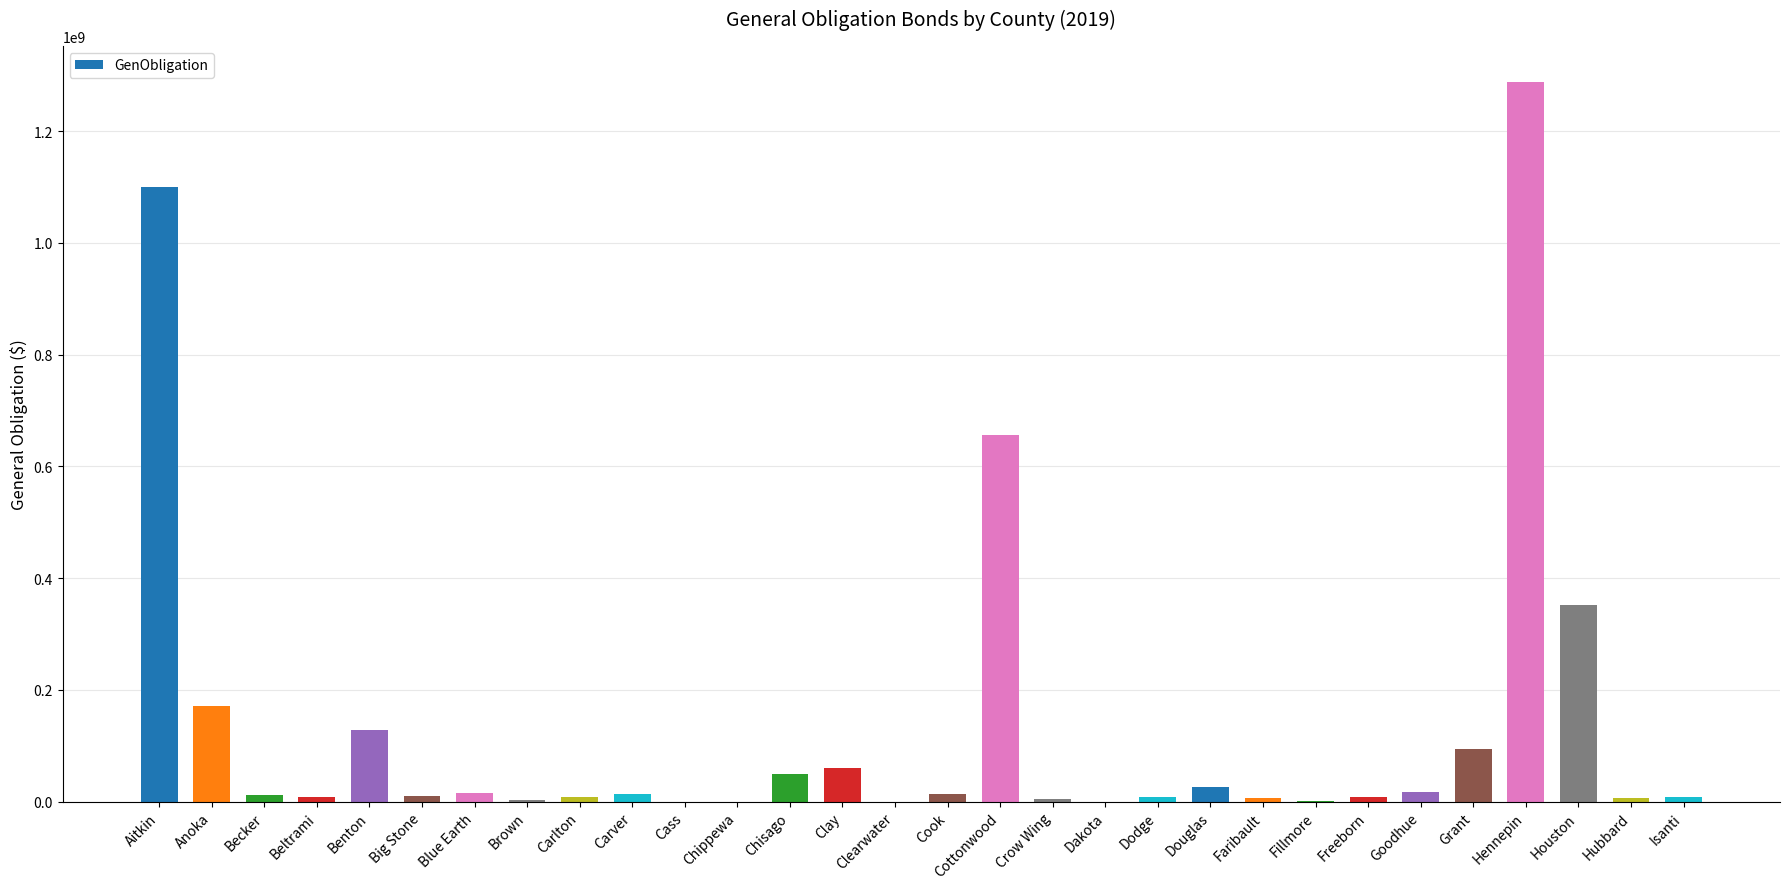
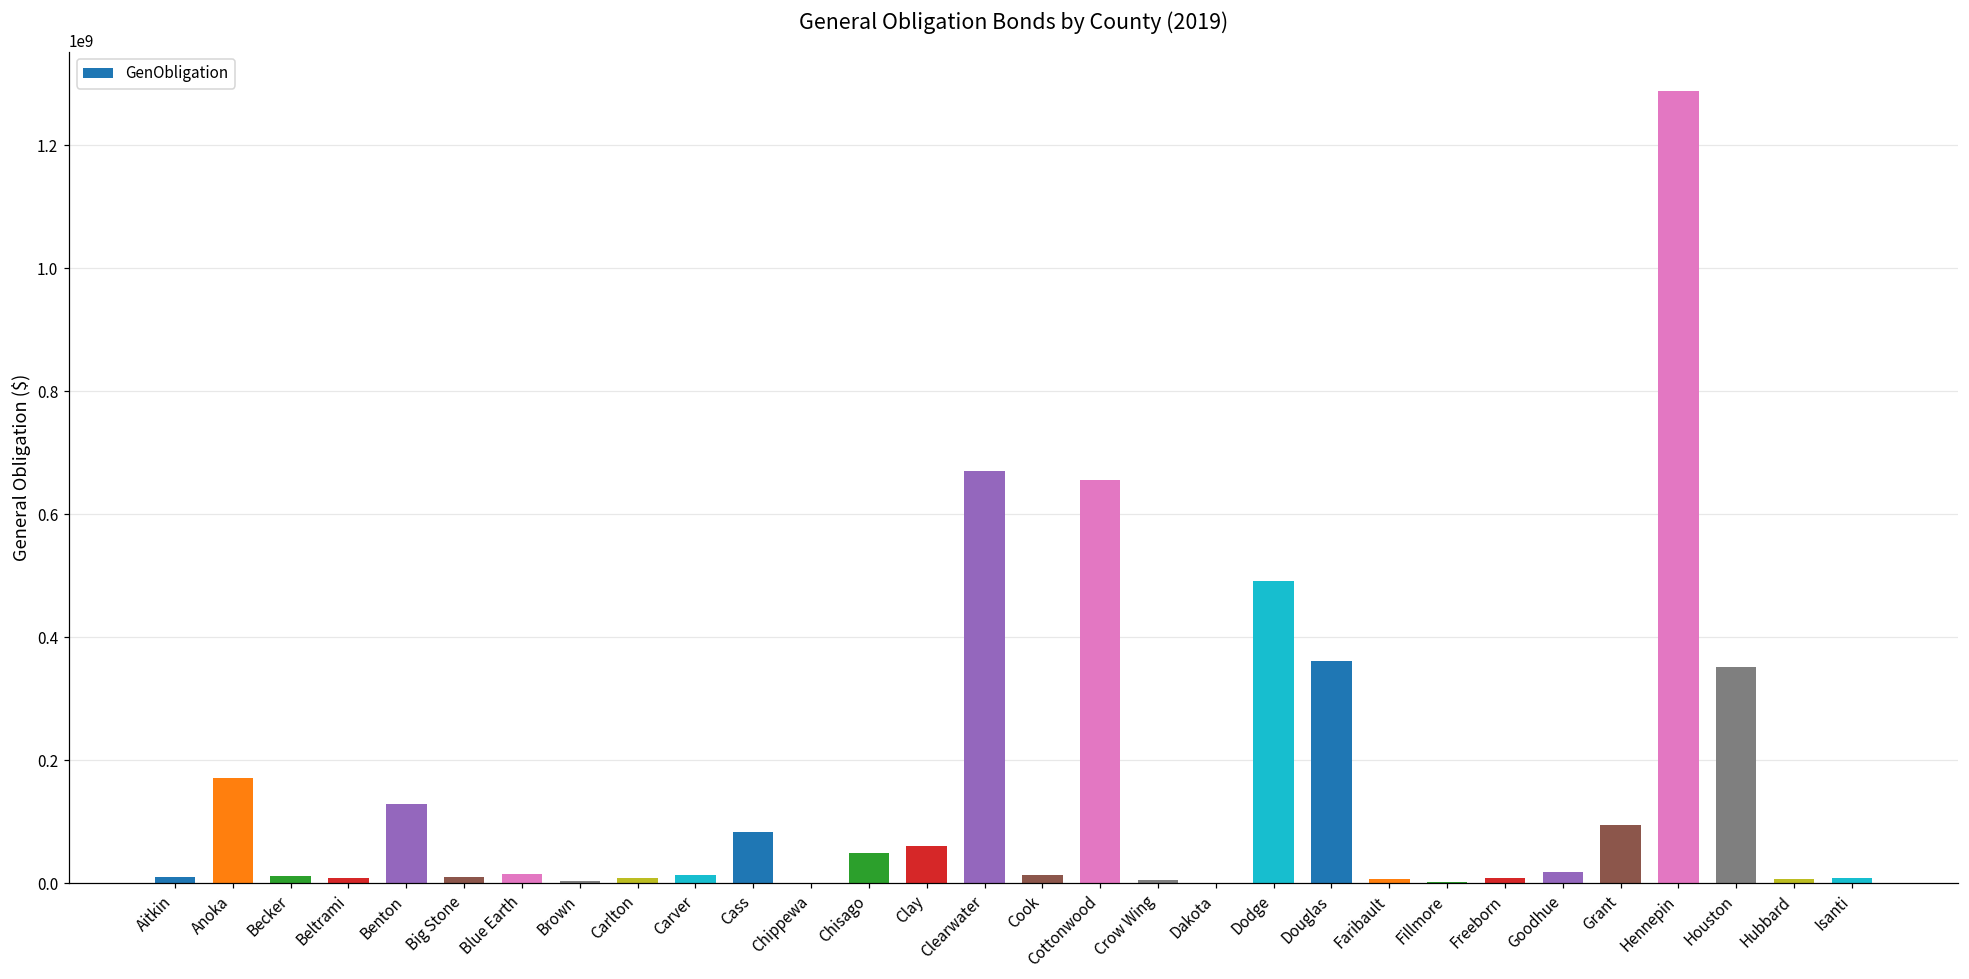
  {
-   "Aitkin": 1100000000,
+   "Aitkin": 10000000,
    "Anoka": 170000000,
    "Becker": 10000000,
    "Beltrami": 10000000,
    "Benton": 130000000,
    "Big Stone": 10000000,
    "Blue Earth": 20000000,
    "Carlton": 10000000,
    "Carver": 10000000,
-   "Cass": 0,
+   "Cass": 80000000,
    "Chippewa": 0,
    "Chisago": 50000000,
    "Clay": 60000000,
-   "Clearwater": 0,
+   "Clearwater": 670000000,
    "Cook": 10000000,
    "Cottonwood": 660000000,
    "Crow Wing": 0,
    "Dakota": 0,
-   "Dodge": 10000000,
-   "Douglas": 30000000,
+   "Dodge": 490000000,
+   "Douglas": 360000000,
    "Faribault": 10000000,
    "Freeborn": 10000000,
    "Goodhue": 20000000,
    "Grant": 90000000,
    "Hennepin": 1290000000,
    "Houston": 350000000,
    "Hubbard": 10000000,
    "Isanti": 10000000
  }
